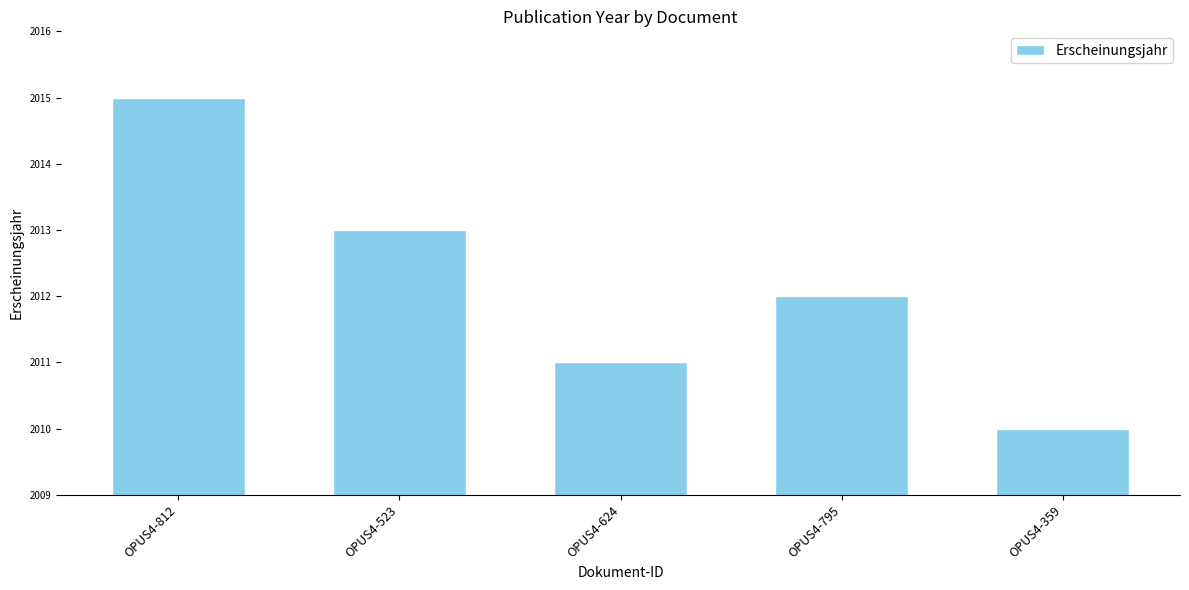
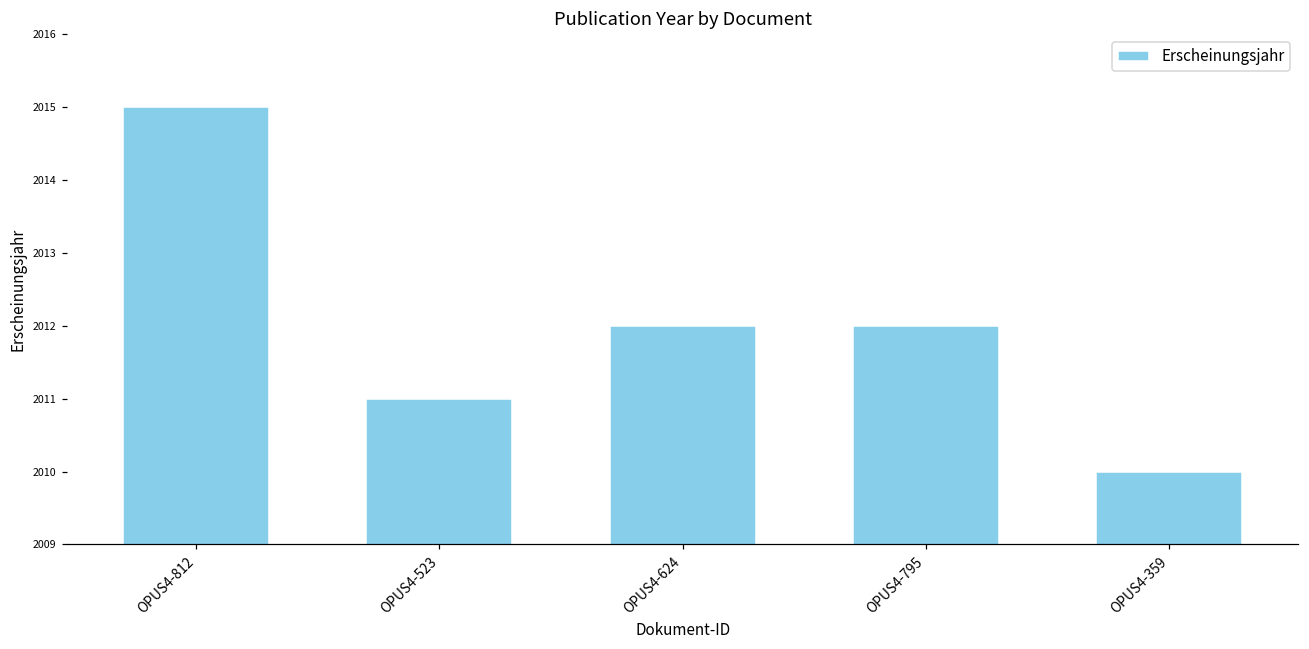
  {
    "OPUS4-812": 2015,
-   "OPUS4-523": 2013,
-   "OPUS4-624": 2011,
+   "OPUS4-523": 2011,
+   "OPUS4-624": 2012,
    "OPUS4-795": 2012,
    "OPUS4-359": 2010
  }
